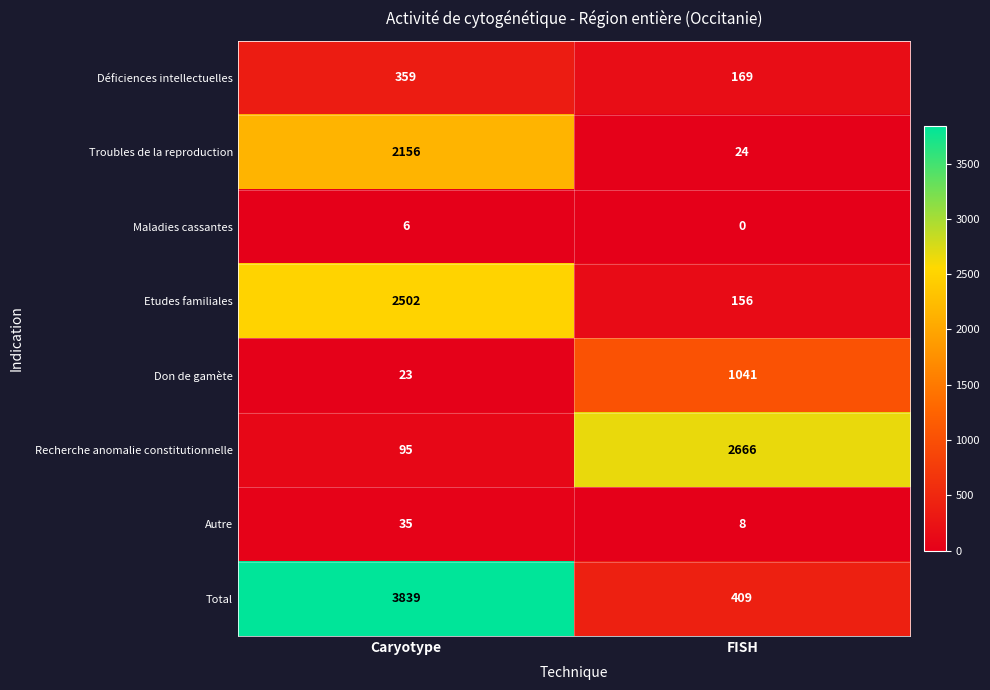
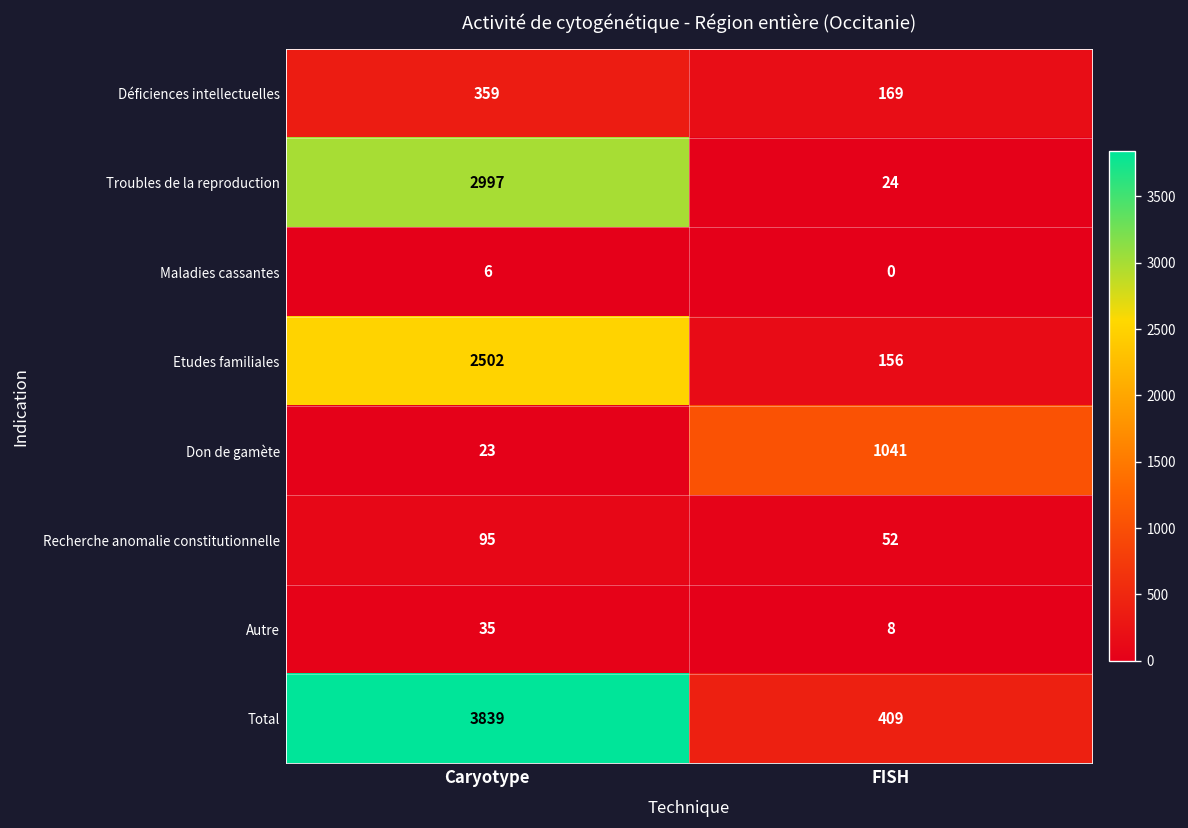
  {
    "Déficiences intellectuelles": {
      "Caryotype": 359,
      "FISH": 169
    },
    "Troubles de la reproduction": {
-     "Caryotype": 2156,
+     "Caryotype": 2997,
      "FISH": 24
    },
    "Maladies cassantes": {
      "Caryotype": 6,
      "FISH": 0
    },
    "Etudes familiales": {
      "Caryotype": 2502,
      "FISH": 156
    },
    "Don de gamète": {
      "Caryotype": 23,
      "FISH": 1041
    },
    "Recherche anomalie constitutionnelle": {
      "Caryotype": 95,
-     "FISH": 2666
+     "FISH": 52
    },
    "Autre": {
      "Caryotype": 35,
      "FISH": 8
    },
    "Total": {
      "Caryotype": 3839,
      "FISH": 409
    }
  }
